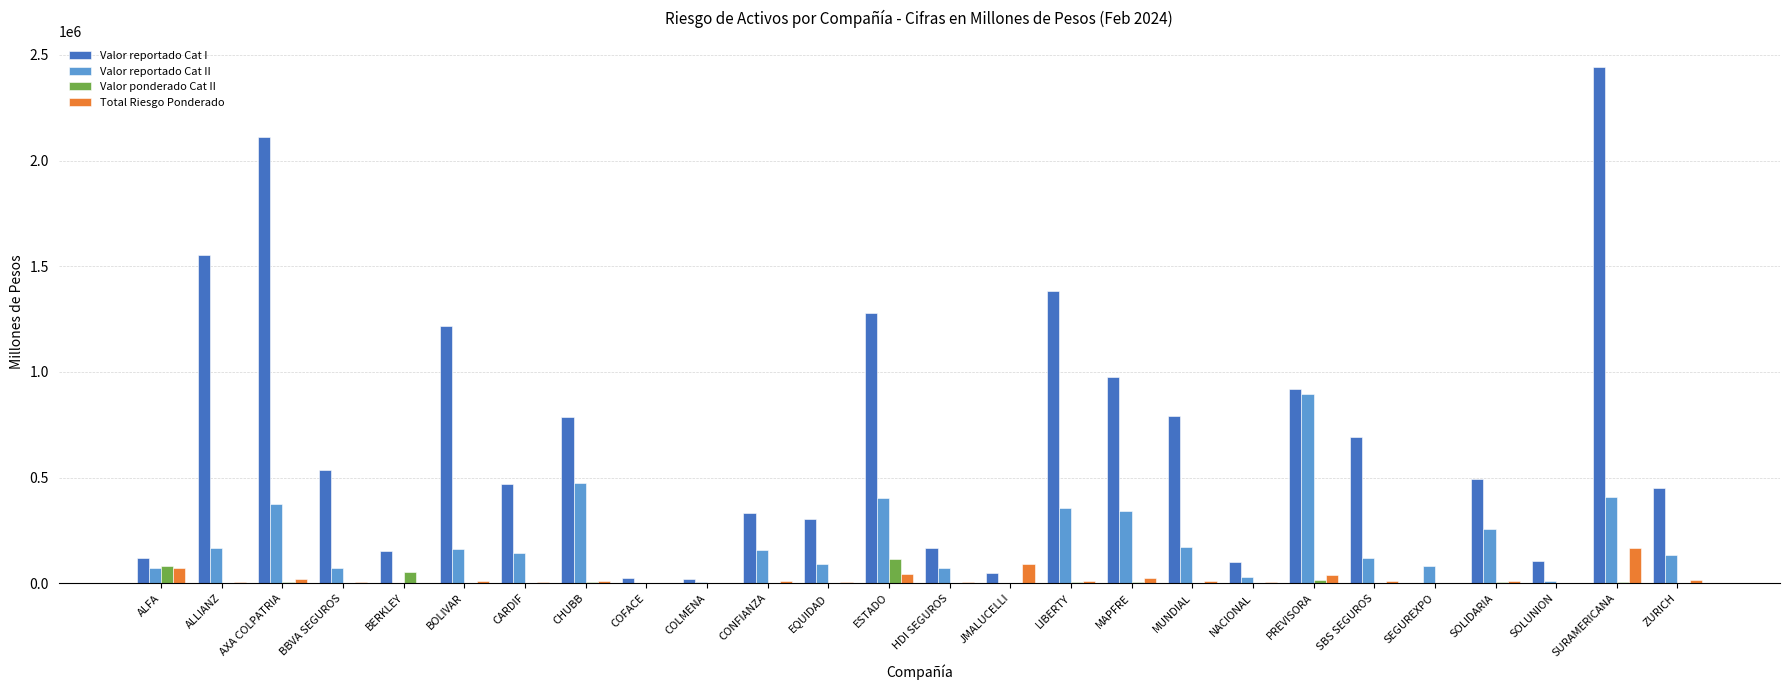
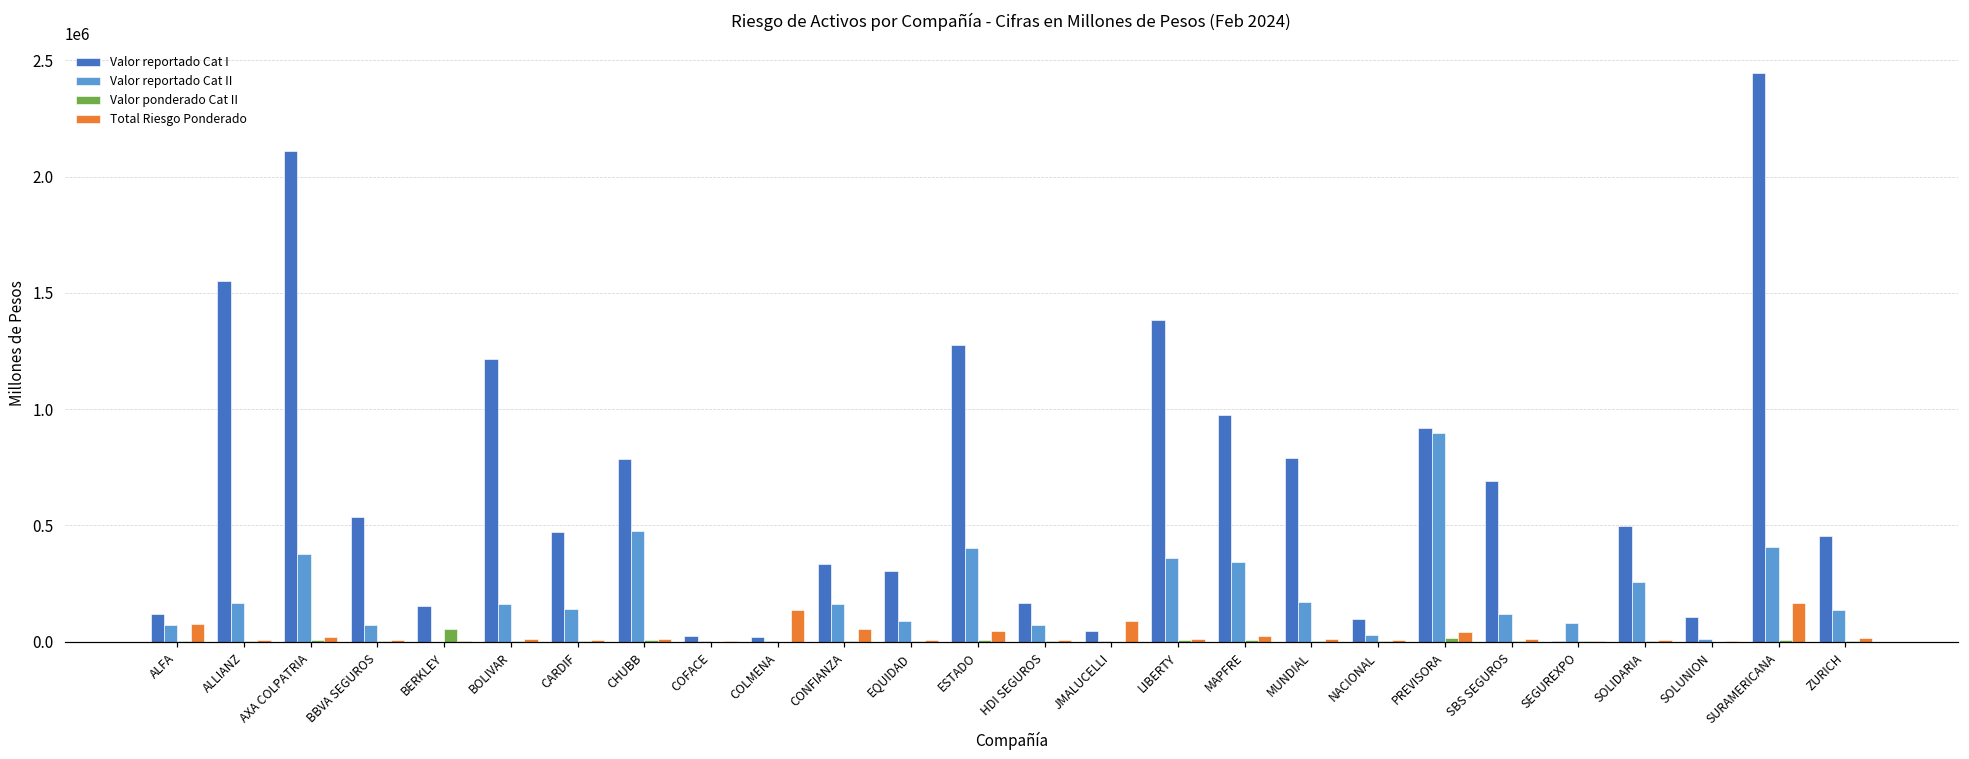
  {
    "Valor ponderado Cat II": {
-     "ALFA": 80000,
+     "ALFA": 0,
      "BERKLEY": 50000,
-     "ESTADO": 110000,
+     "ESTADO": 10000,
      "PREVISORA": 10000
    },
    "Total Riesgo Ponderado": {
      "ALFA": 70000,
      "AXA COLPATRIA": 20000,
-     "COLMENA": 0,
-     "CONFIANZA": 10000,
+     "COLMENA": 140000,
+     "CONFIANZA": 60000,
      "ESTADO": 40000,
      "JMALUCELLI": 90000,
      "LIBERTY": 10000,
      "MAPFRE": 20000,
      "PREVISORA": 40000,
      "SURAMERICANA": 170000,
      "ZURICH": 10000
    }
  }
